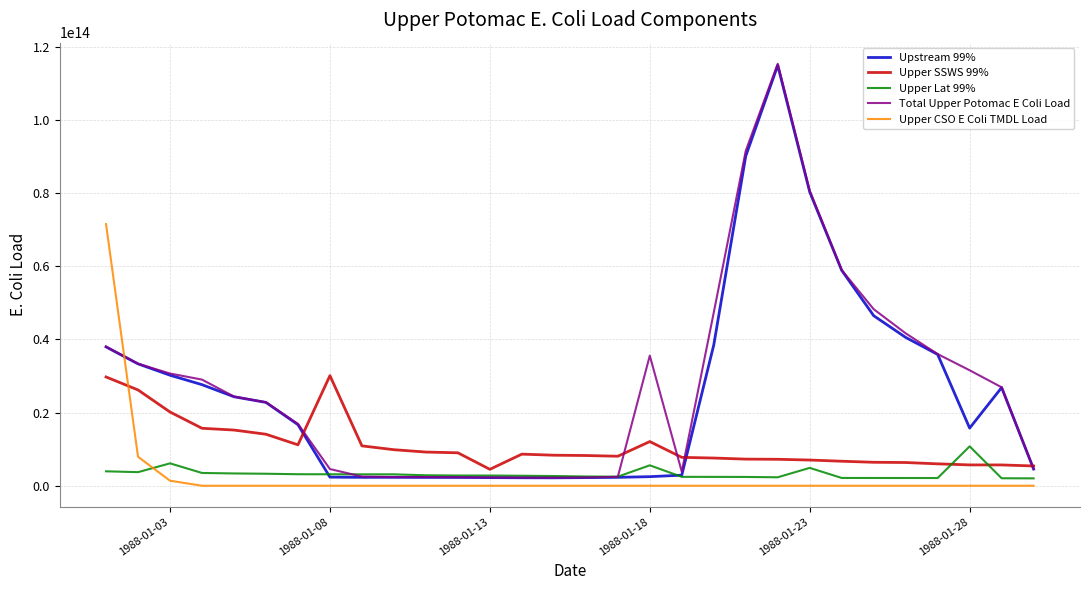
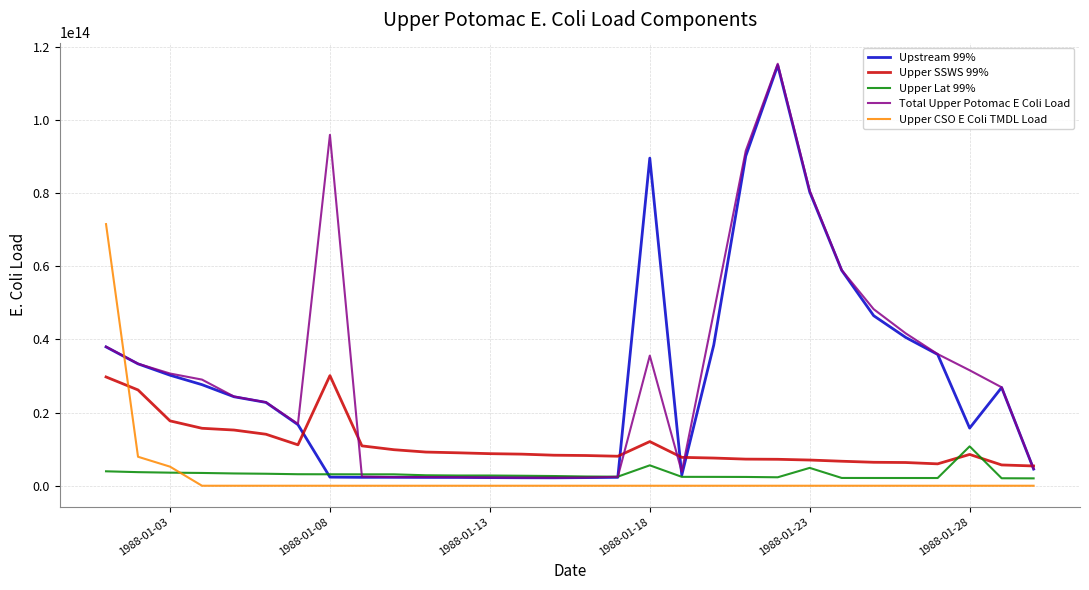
  {
    "Upstream 99%": {
      "1988-01-08": 2000000000000,
-     "1988-01-18": 2000000000000,
+     "1988-01-18": 90000000000000,
      "1988-01-28": 16000000000000
    },
    "Upper SSWS 99%": {
-     "1988-01-03": 20000000000000,
+     "1988-01-03": 18000000000000,
      "1988-01-08": 30000000000000,
-     "1988-01-13": 4000000000000,
+     "1988-01-13": 9000000000000,
      "1988-01-18": 12000000000000,
      "1988-01-23": 7000000000000,
-     "1988-01-28": 6000000000000
+     "1988-01-28": 9000000000000
    },
    "Upper Lat 99%": {
-     "1988-01-03": 6000000000000,
+     "1988-01-03": 4000000000000,
      "1988-01-08": 3000000000000,
      "1988-01-18": 6000000000000,
      "1988-01-23": 5000000000000,
      "1988-01-28": 11000000000000
    },
    "Total Upper Potomac E Coli Load": {
-     "1988-01-08": 5000000000000,
+     "1988-01-08": 96000000000000,
      "1988-01-18": 36000000000000,
      "1988-01-28": 32000000000000
    },
    "Upper CSO E Coli TMDL Load": {
-     "1988-01-03": 1000000000000,
+     "1988-01-03": 5000000000000,
      "1988-01-08": 0,
      "1988-01-13": 0,
      "1988-01-18": 0,
      "1988-01-23": 0,
      "1988-01-28": 0
    }
  }
